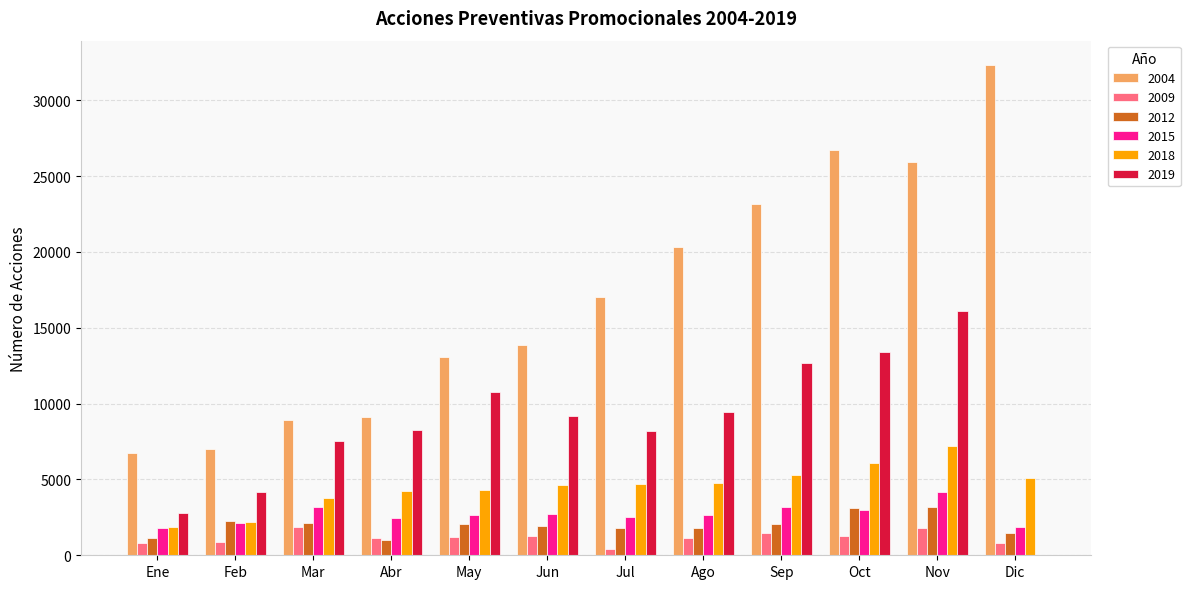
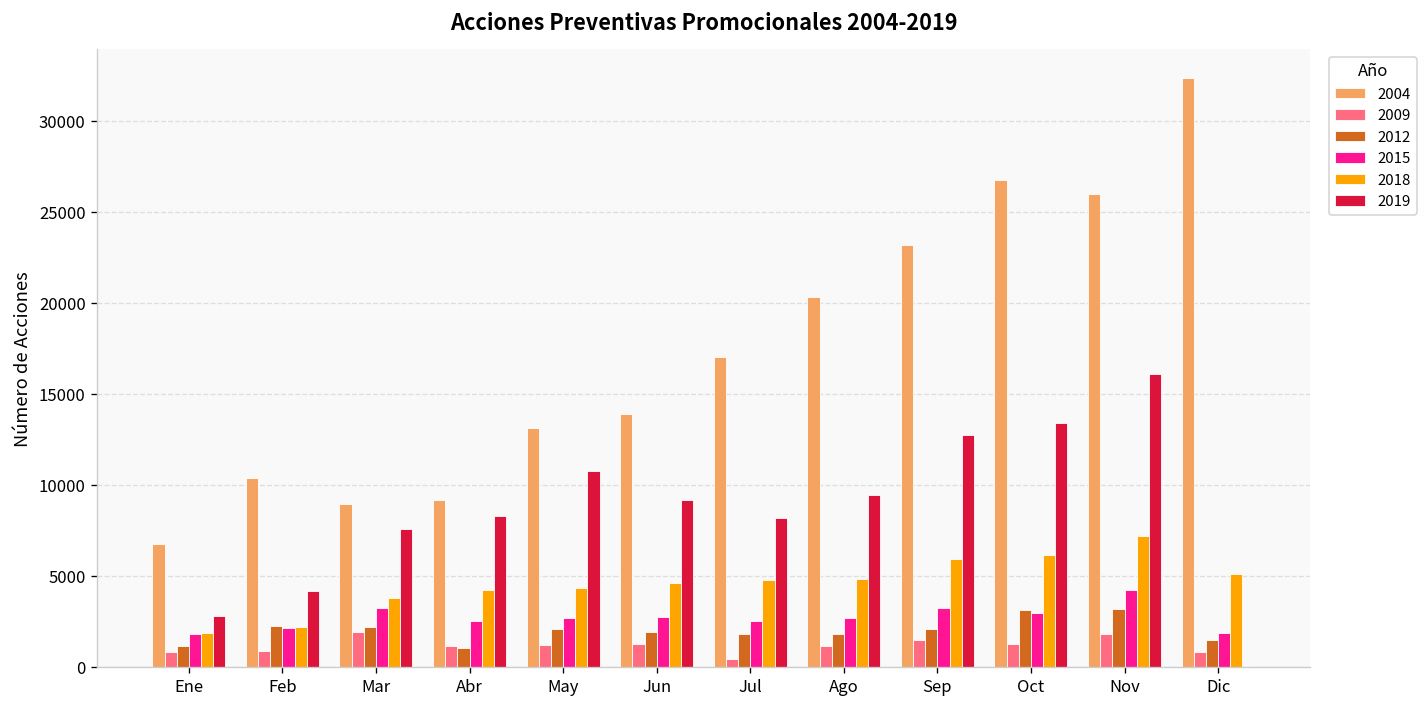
  {
    "2004": {
      "Ene": 6700,
-     "Feb": 7000,
+     "Feb": 10300,
      "Mar": 8900,
      "Abr": 9100,
      "May": 13100,
      "Jun": 13900,
      "Jul": 17000,
      "Ago": 20300,
      "Sep": 23100,
      "Oct": 26700,
      "Nov": 26000,
      "Dic": 32300
    },
    "2009": {
      "Ene": 800,
      "Feb": 900,
      "Mar": 1900,
      "Abr": 1100,
      "May": 1200,
      "Jun": 1200,
      "Jul": 400,
      "Ago": 1100,
      "Sep": 1500,
      "Oct": 1300,
      "Nov": 1800,
      "Dic": 800
    },
    "2012": {
      "Ene": 1100,
      "Feb": 2200,
      "Mar": 2100,
      "Abr": 1000,
      "May": 2100,
      "Jun": 1900,
      "Jul": 1800,
      "Ago": 1800,
      "Sep": 2100,
      "Oct": 3100,
      "Nov": 3200,
      "Dic": 1500
    },
    "2015": {
      "Ene": 1800,
      "Feb": 2100,
      "Mar": 3200,
      "Abr": 2500,
      "May": 2700,
      "Jun": 2700,
      "Jul": 2500,
      "Ago": 2600,
      "Sep": 3200,
      "Oct": 3000,
      "Nov": 4200,
      "Dic": 1800
    },
    "2018": {
      "Ene": 1900,
      "Feb": 2200,
      "Mar": 3800,
      "Abr": 4200,
      "May": 4300,
      "Jun": 4600,
      "Jul": 4700,
      "Ago": 4800,
-     "Sep": 5300,
+     "Sep": 5900,
      "Oct": 6100,
      "Nov": 7200,
      "Dic": 5100
    },
    "2019": {
      "Ene": 2800,
      "Feb": 4200,
      "Mar": 7600,
      "Abr": 8300,
      "May": 10700,
      "Jun": 9200,
      "Jul": 8200,
      "Ago": 9400,
      "Sep": 12700,
      "Oct": 13400,
      "Nov": 16100,
      "Dic": 0
    }
  }
